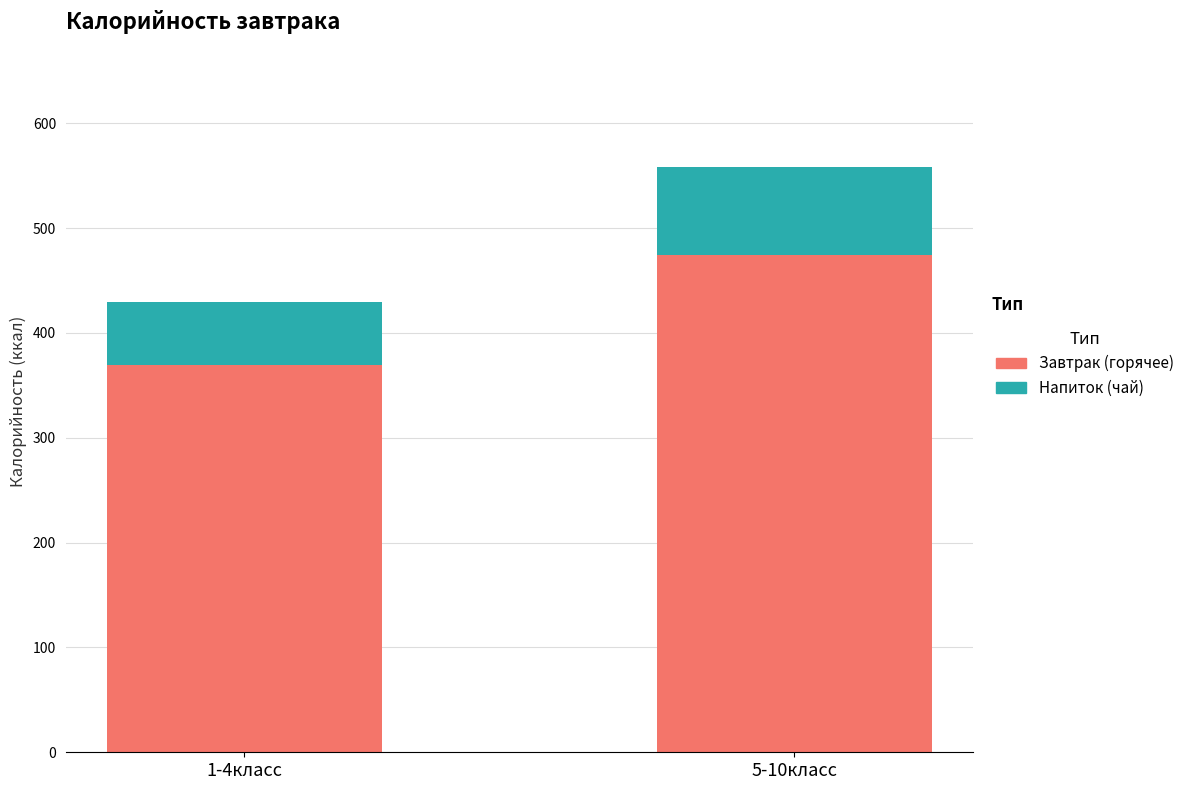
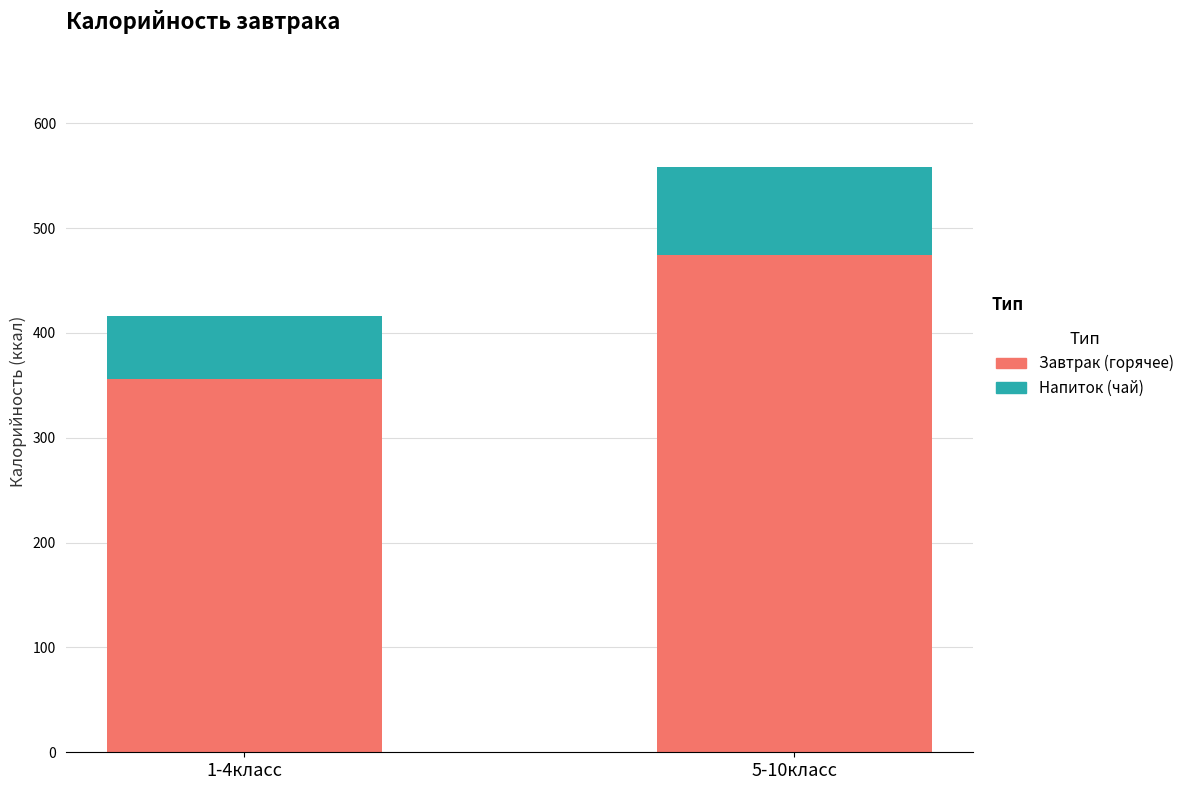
  {
    "Завтрак (горячее)": {
-     "1-4класс": 370,
+     "1-4класс": 356,
      "5-10класс": 474
    },
    "Напиток (чай)": {
      "1-4класс": 60,
      "5-10класс": 84
    }
  }
